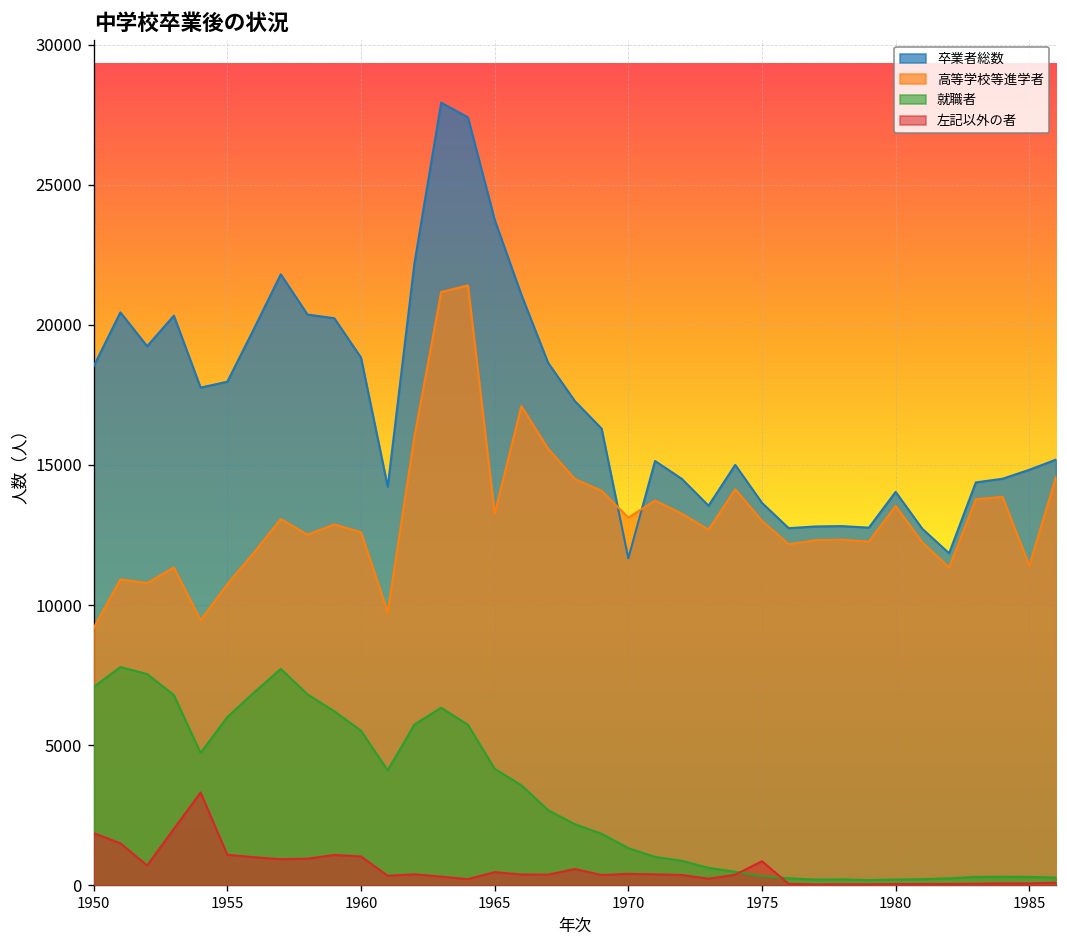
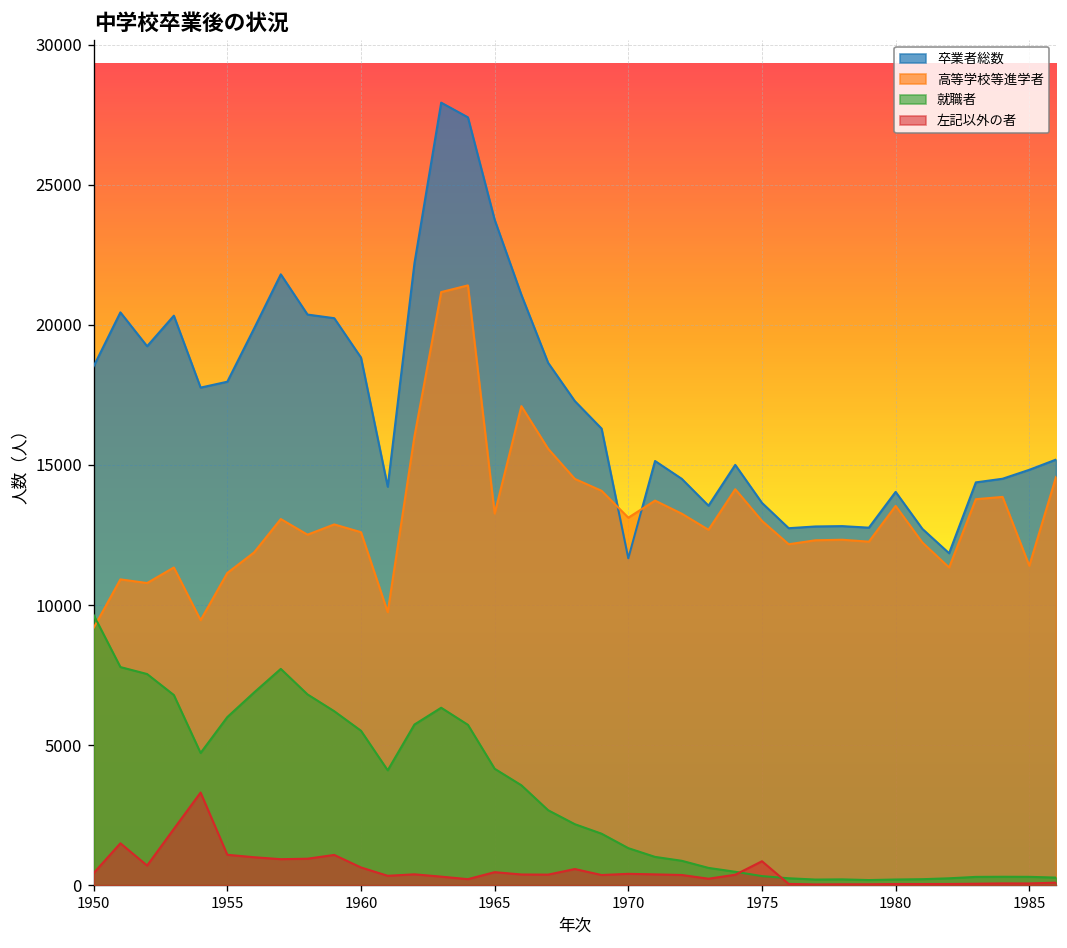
  {
    "卒業者総数": {
      "1950": 18500,
      "1955": 18000,
      "1960": 18800,
      "1965": 23800,
      "1970": 11700,
      "1975": 13600,
      "1980": 14000,
      "1985": 14800
    },
    "高等学校等進学者": {
      "1950": 9200,
-     "1955": 10700,
+     "1955": 11100,
      "1960": 12600,
      "1965": 13300,
      "1970": 13100,
      "1975": 13000,
      "1980": 13500,
      "1985": 11400
    },
    "就職者": {
-     "1950": 7100,
+     "1950": 9600,
      "1955": 6000,
      "1960": 5500,
      "1965": 4200,
      "1970": 1300,
      "1975": 300,
      "1980": 200,
      "1985": 300
    },
    "左記以外の者": {
-     "1950": 1900,
+     "1950": 400,
      "1955": 1100,
-     "1960": 1000,
+     "1960": 600,
      "1965": 500,
      "1970": 400,
      "1975": 900,
      "1980": 0,
      "1985": 100
    }
  }
